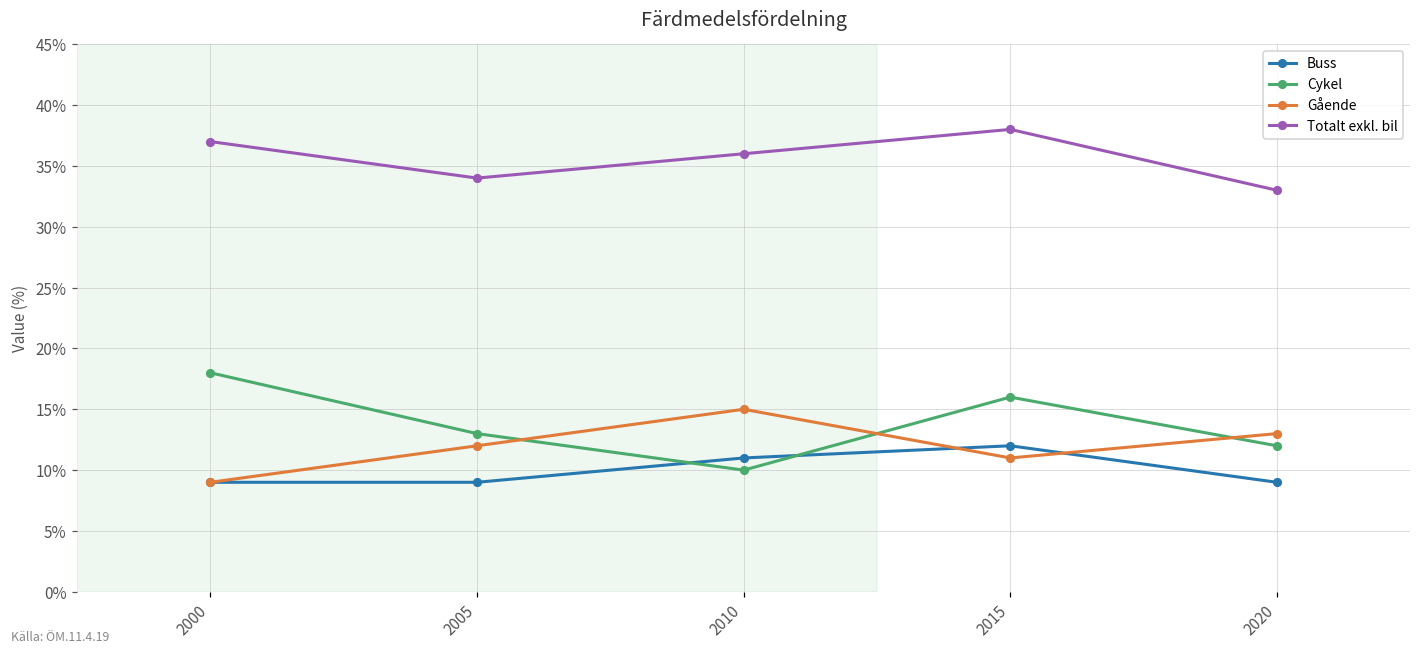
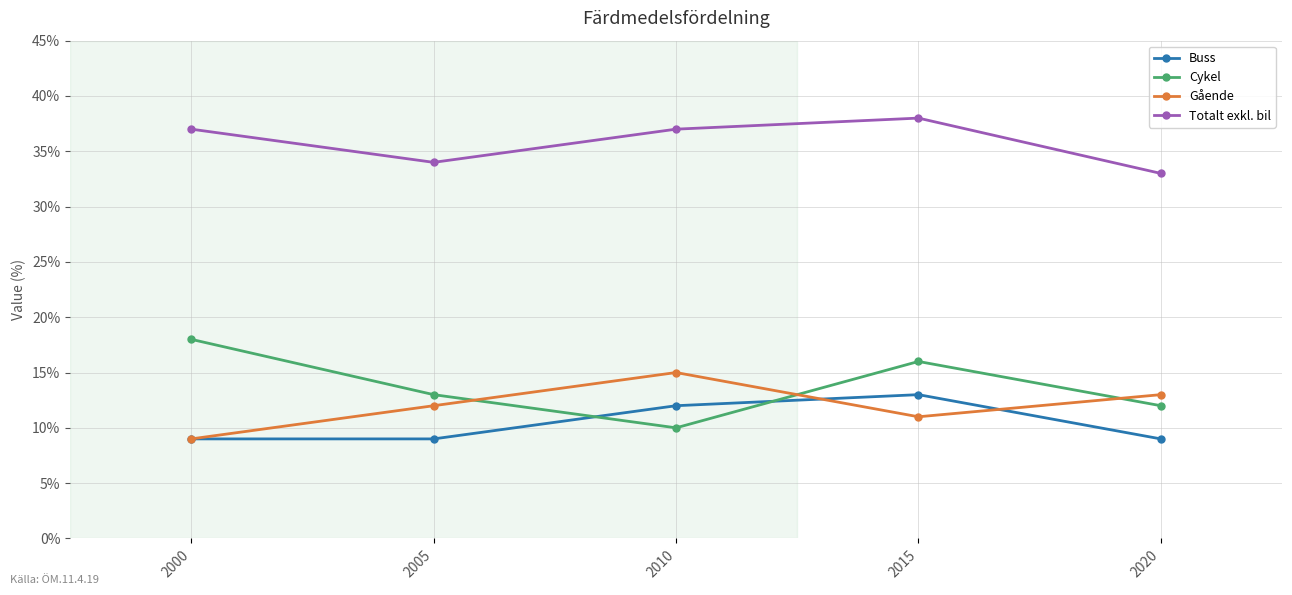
  {
    "Buss": {
      "2005": "9%",
-     "2010": "11%",
-     "2015": "12%",
+     "2010": "12%",
+     "2015": "13%",
      "2020": "9%"
    },
    "Cykel": {
      "2000": "18%",
      "2005": "13%",
      "2010": "10%",
      "2015": "16%",
      "2020": "12%"
    },
    "Gående": {
      "2005": "12%",
      "2010": "15%",
      "2015": "11%",
      "2020": "13%"
    },
    "Totalt exkl. bil": {
      "2000": "37%",
      "2005": "34%",
-     "2010": "36%",
+     "2010": "37%",
      "2015": "38%",
      "2020": "33%"
    }
  }
